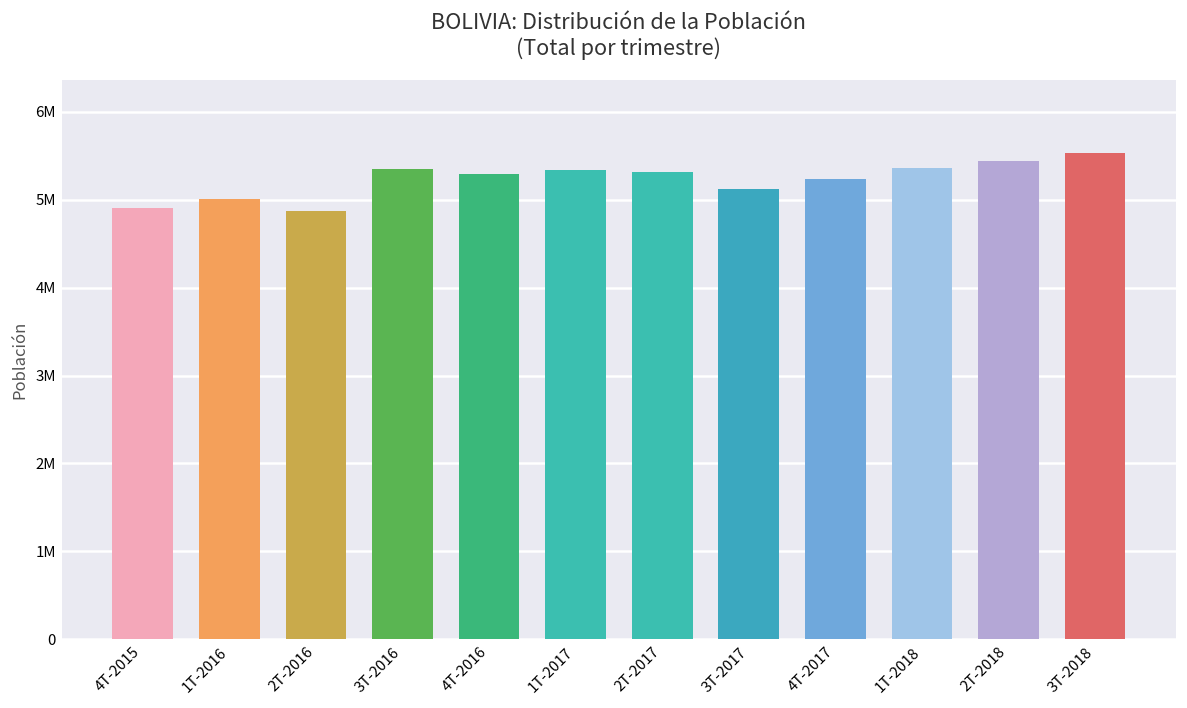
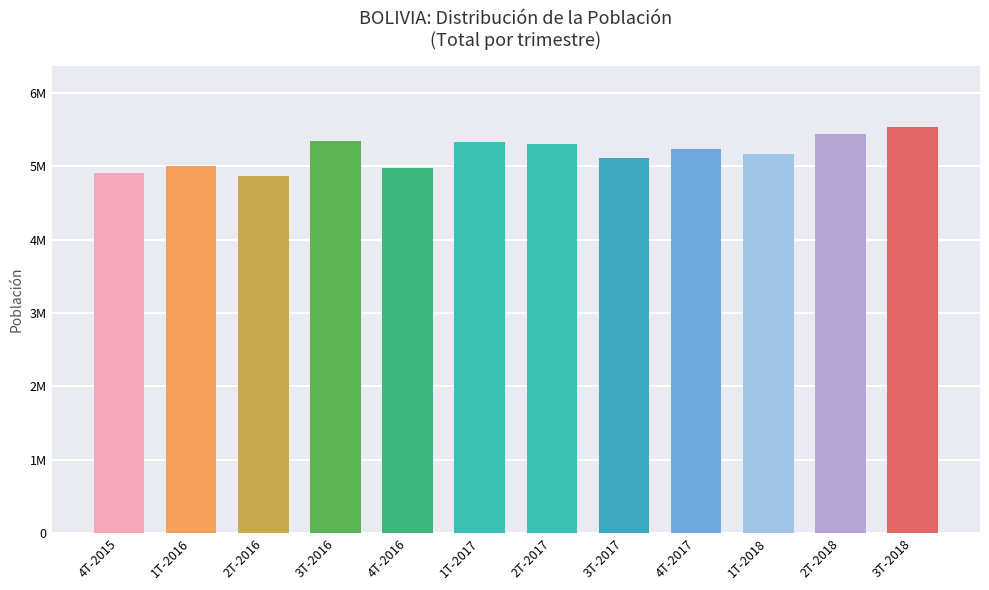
  {
    "4T-2015": 4900000,
    "1T-2016": 5000000,
    "2T-2016": 4900000,
    "3T-2016": 5300000,
-   "4T-2016": 5300000,
+   "4T-2016": 5000000,
    "1T-2017": 5300000,
    "2T-2017": 5300000,
    "3T-2017": 5100000,
    "4T-2017": 5200000,
-   "1T-2018": 5400000,
+   "1T-2018": 5200000,
    "2T-2018": 5400000,
    "3T-2018": 5500000
  }
